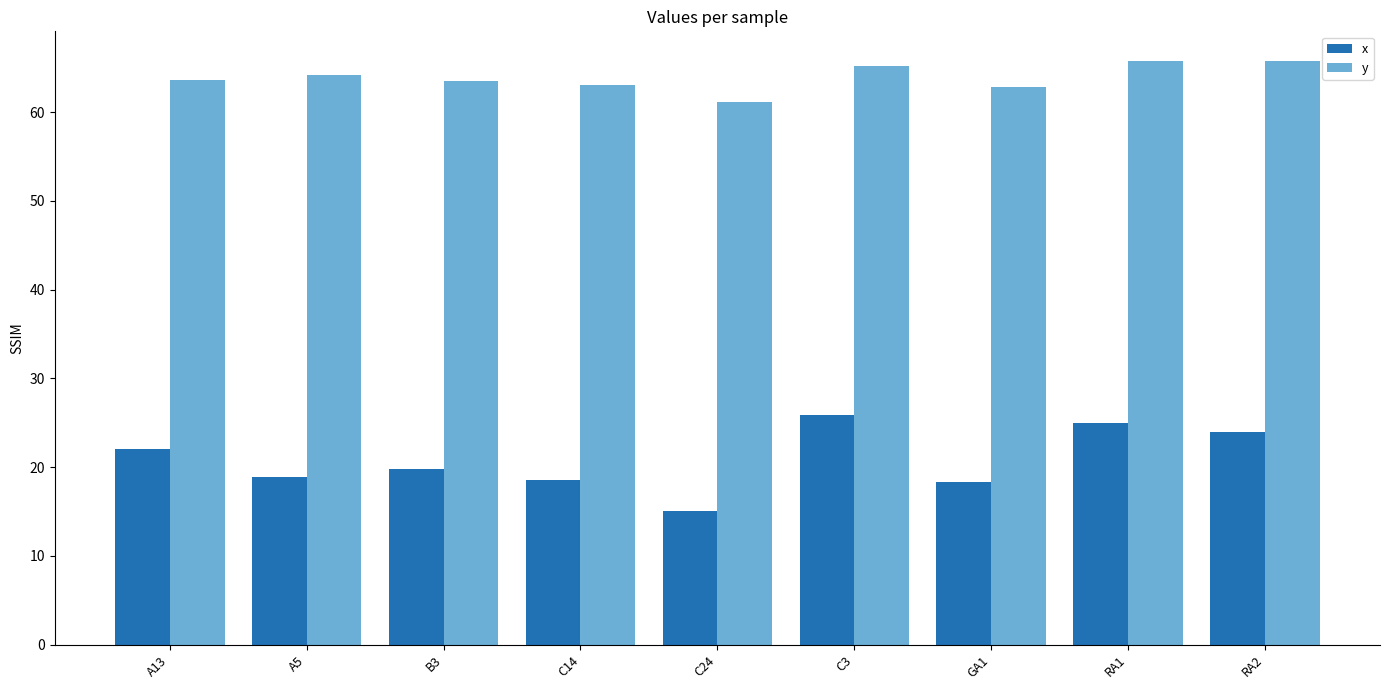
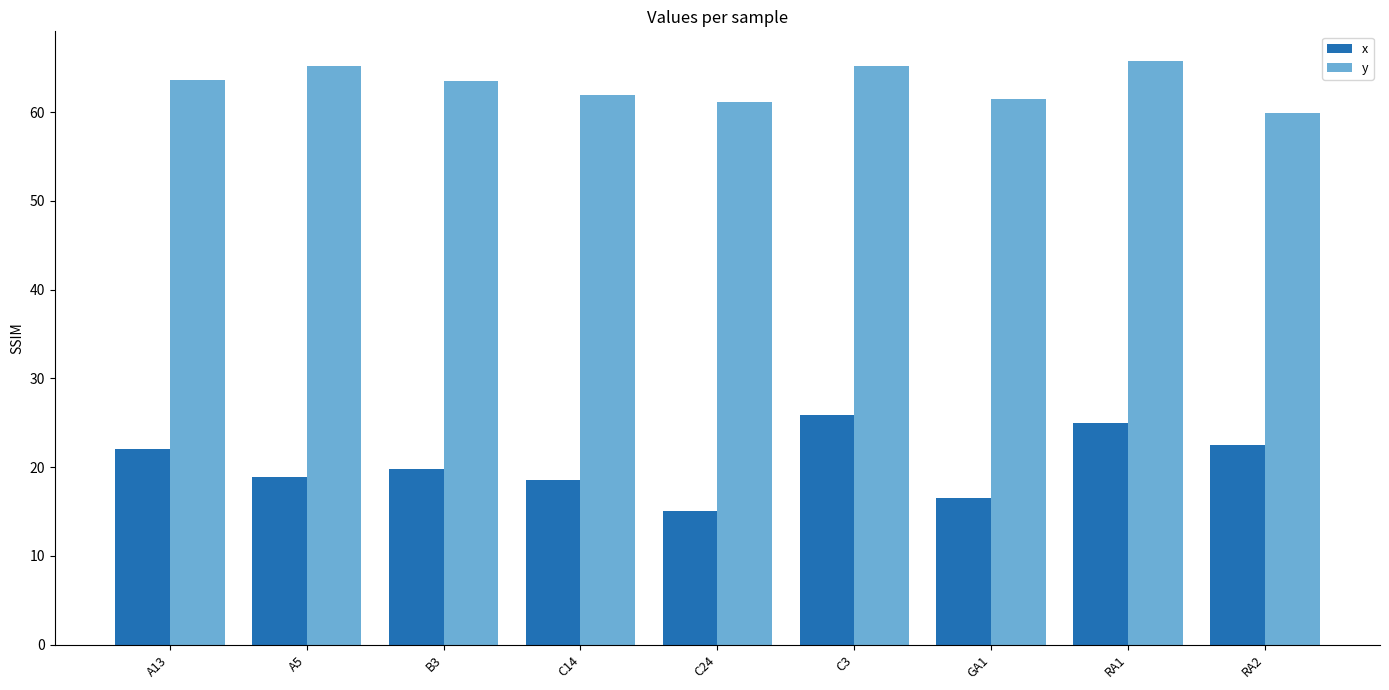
  {
    "x": {
      "A13": 22,
      "A5": 19,
      "B3": 20,
      "C14": 19,
      "C24": 15,
      "C3": 26,
-     "GA1": 18,
+     "GA1": 16,
      "RA1": 25,
-     "RA2": 24
+     "RA2": 22
    },
    "y": {
      "A13": 64,
-     "A5": 64,
+     "A5": 65,
      "B3": 64,
-     "C14": 63,
+     "C14": 62,
      "C24": 61,
      "C3": 65,
-     "GA1": 63,
+     "GA1": 61,
      "RA1": 66,
-     "RA2": 66
+     "RA2": 60
    }
  }
